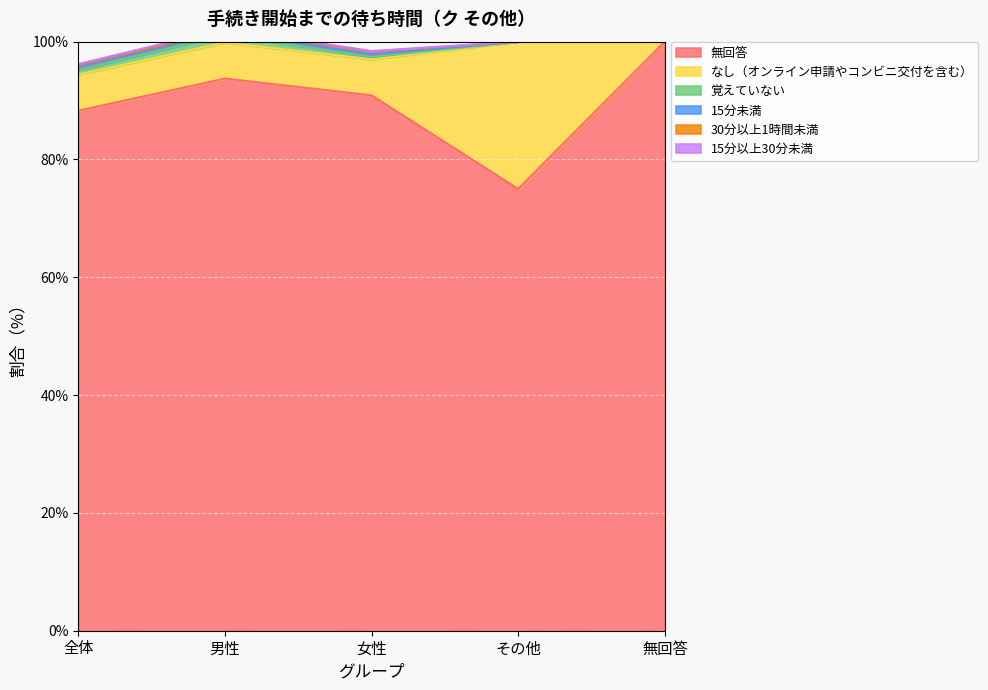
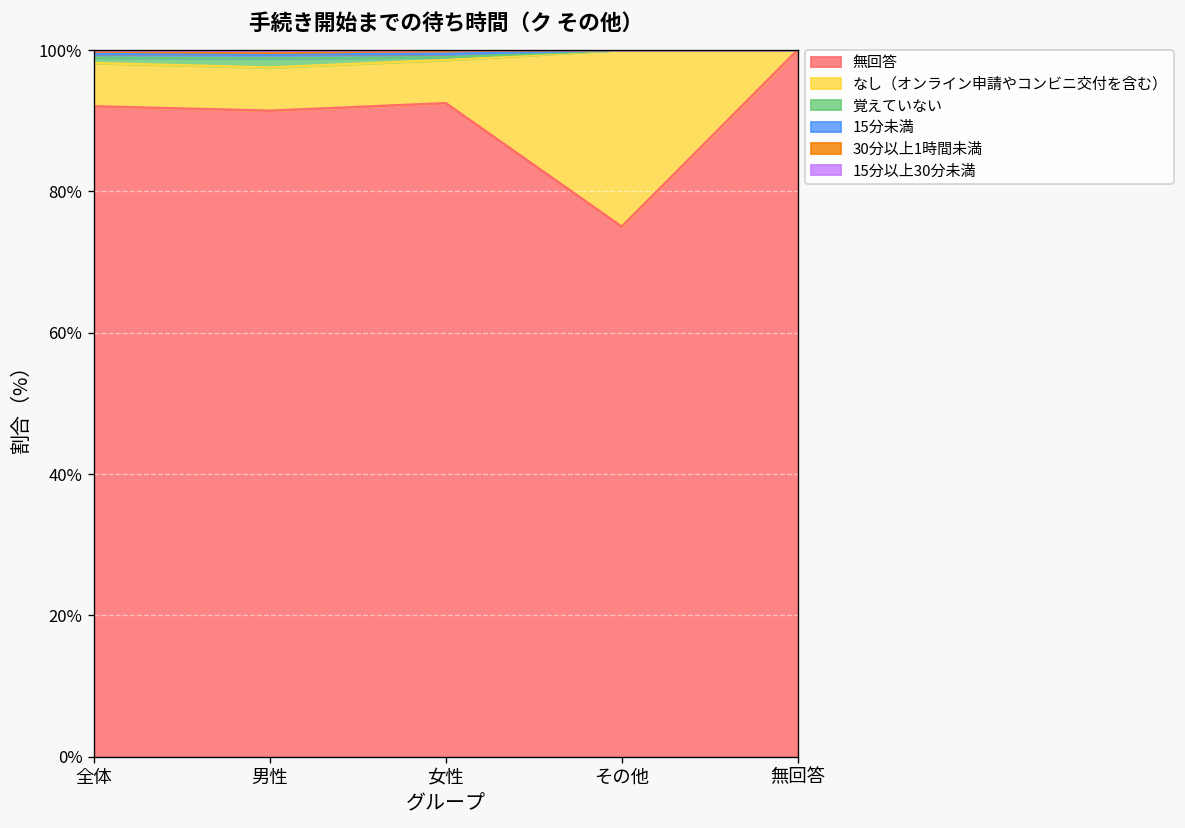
  {
    "無回答": {
-     "全体": "88%",
-     "男性": "94%",
-     "女性": "91%",
+     "全体": "92%",
+     "男性": "91%",
+     "女性": "92%",
      "その他": "75%"
    },
    "なし（オンライン申請やコンビニ交付を含む）": {
      "全体": "6%",
      "男性": "6%"
    },
    "覚えていない": {
      "全体": "1%"
    },
    "15分未満": {
      "女性": "0%"
    }
  }
